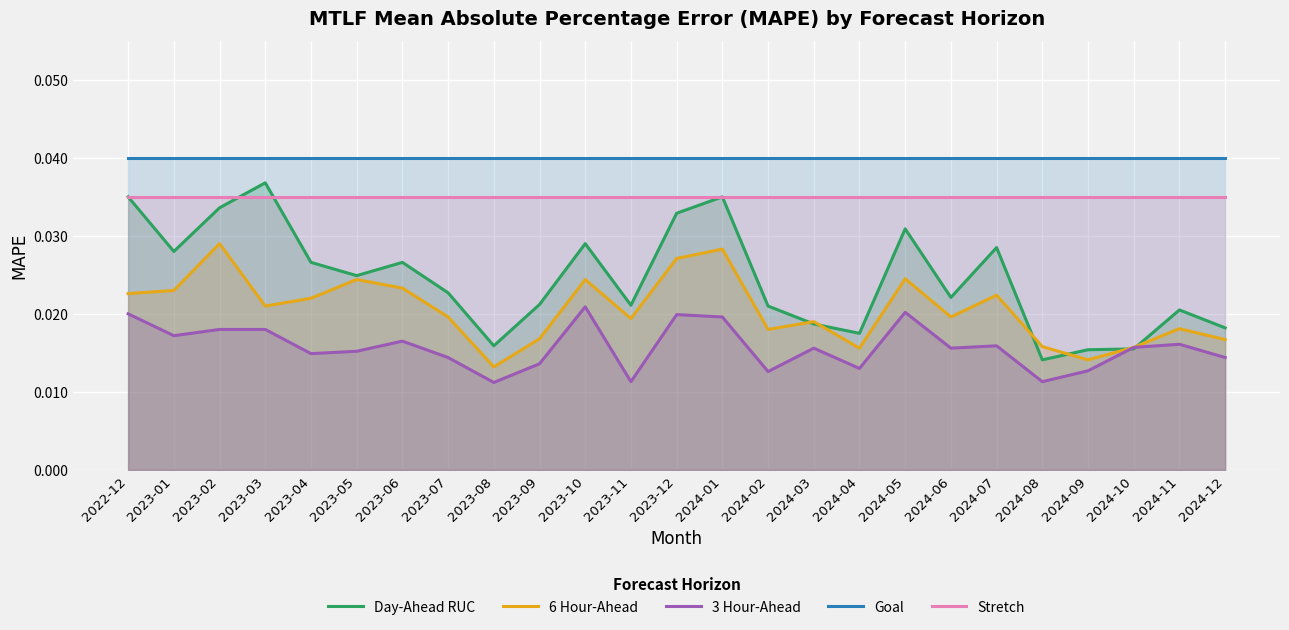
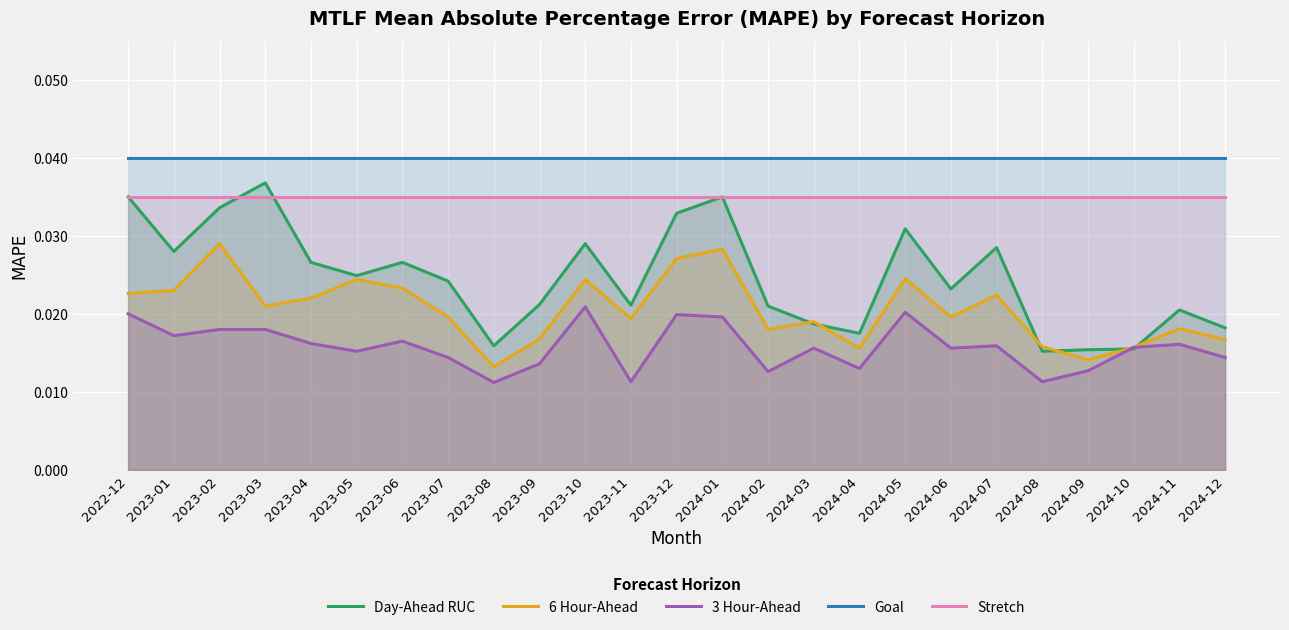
  {
    "Day-Ahead RUC": {
      "2023-01": 0.028,
      "2023-02": 0.034,
      "2023-03": 0.037,
      "2023-04": 0.027,
      "2023-05": 0.025,
      "2023-06": 0.027,
-     "2023-07": 0.023,
+     "2023-07": 0.024,
      "2023-08": 0.016,
      "2023-09": 0.021,
      "2023-10": 0.029,
      "2023-11": 0.021,
      "2023-12": 0.033,
      "2024-02": 0.021,
      "2024-04": 0.018,
      "2024-05": 0.031,
-     "2024-06": 0.022,
+     "2024-06": 0.023,
      "2024-07": 0.029,
-     "2024-08": 0.014,
+     "2024-08": 0.015,
      "2024-09": 0.015,
      "2024-11": 0.021,
      "2024-12": 0.018
    },
    "6 Hour-Ahead": {
      "2022-12": 0.023,
      "2023-01": 0.023,
      "2023-02": 0.029,
      "2023-03": 0.021,
      "2023-04": 0.022,
      "2023-05": 0.024,
      "2023-06": 0.023,
      "2023-07": 0.020,
      "2023-08": 0.013,
      "2023-09": 0.017,
      "2023-10": 0.024,
      "2023-11": 0.019,
      "2023-12": 0.027,
      "2024-01": 0.028,
      "2024-02": 0.018,
      "2024-04": 0.016,
      "2024-05": 0.025,
      "2024-06": 0.020,
      "2024-07": 0.022,
      "2024-08": 0.016,
      "2024-09": 0.014,
      "2024-11": 0.018,
      "2024-12": 0.017
    },
    "3 Hour-Ahead": {
      "2022-12": 0.020,
      "2023-01": 0.017,
      "2023-02": 0.018,
      "2023-03": 0.018,
-     "2023-04": 0.015,
+     "2023-04": 0.016,
      "2023-05": 0.015,
      "2023-06": 0.017,
      "2023-07": 0.014,
      "2023-08": 0.011,
      "2023-09": 0.014,
      "2023-10": 0.021,
      "2023-11": 0.011,
      "2023-12": 0.020,
      "2024-01": 0.020,
      "2024-02": 0.013,
      "2024-03": 0.016,
      "2024-04": 0.013,
      "2024-05": 0.020,
      "2024-06": 0.016,
      "2024-07": 0.016,
      "2024-08": 0.011,
      "2024-09": 0.013,
      "2024-11": 0.016,
      "2024-12": 0.014
    },
    "Goal": {
      "2022-12": 0.040,
      "2023-01": 0.040,
      "2023-02": 0.040,
      "2023-03": 0.040,
      "2023-04": 0.040,
      "2023-05": 0.040,
      "2023-06": 0.040,
      "2023-07": 0.040,
      "2023-08": 0.040,
      "2023-09": 0.040,
      "2023-10": 0.040,
      "2023-11": 0.040,
      "2023-12": 0.040,
      "2024-01": 0.040,
      "2024-02": 0.040,
      "2024-03": 0.040,
      "2024-04": 0.040,
      "2024-05": 0.040,
      "2024-06": 0.040,
      "2024-07": 0.040,
      "2024-08": 0.040,
      "2024-09": 0.040,
      "2024-10": 0.040,
      "2024-11": 0.040,
      "2024-12": 0.040
    },
    "Stretch": {
      "2023-01": 0.035,
      "2023-02": 0.035,
      "2023-03": 0.035,
      "2023-04": 0.035,
      "2023-05": 0.035,
      "2023-06": 0.035,
      "2023-07": 0.035,
      "2023-08": 0.035,
      "2023-09": 0.035,
      "2023-10": 0.035,
      "2023-11": 0.035,
      "2023-12": 0.035,
      "2024-02": 0.035,
      "2024-03": 0.035,
      "2024-04": 0.035,
      "2024-05": 0.035,
      "2024-06": 0.035,
      "2024-07": 0.035,
      "2024-08": 0.035,
      "2024-09": 0.035,
      "2024-10": 0.035,
      "2024-11": 0.035,
      "2024-12": 0.035
    }
  }
